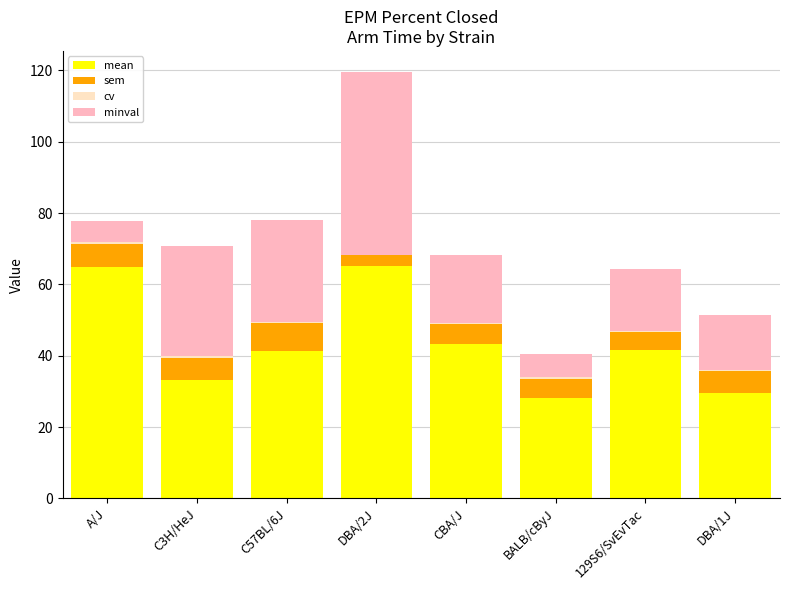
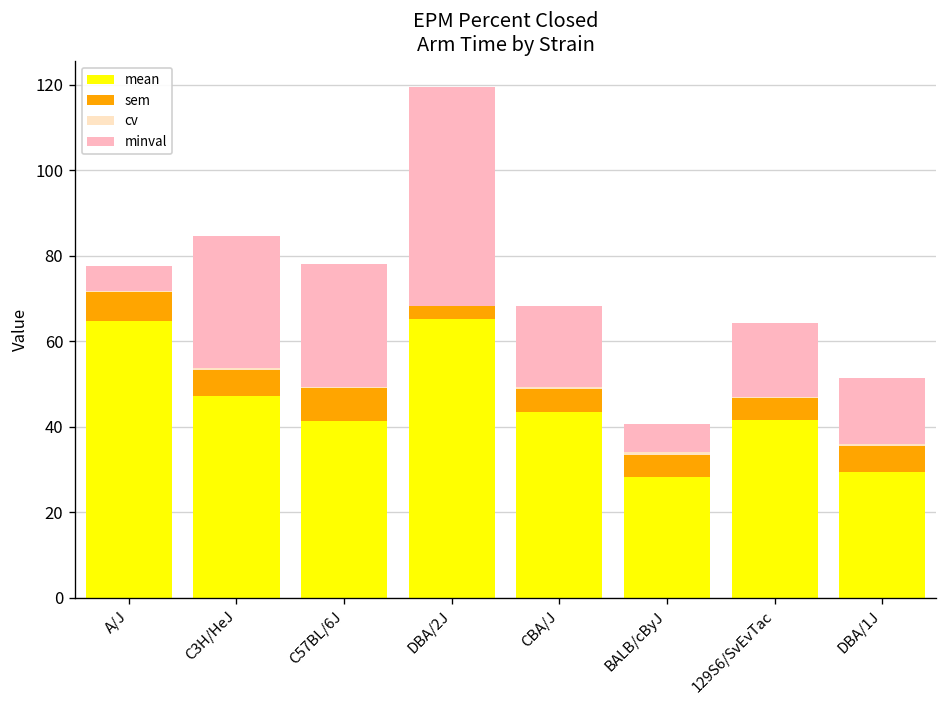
  {
    "mean": {
      "A/J": 65,
-     "C3H/HeJ": 33,
+     "C3H/HeJ": 47,
      "C57BL/6J": 41,
      "DBA/2J": 65,
      "CBA/J": 43,
      "BALB/cByJ": 28,
      "129S6/SvEvTac": 42,
      "DBA/1J": 30
    },
    "sem": {
      "A/J": 7,
      "C3H/HeJ": 6,
      "C57BL/6J": 8,
      "DBA/2J": 3,
      "CBA/J": 5,
      "BALB/cByJ": 5,
      "129S6/SvEvTac": 5,
      "DBA/1J": 6
    }
  }
